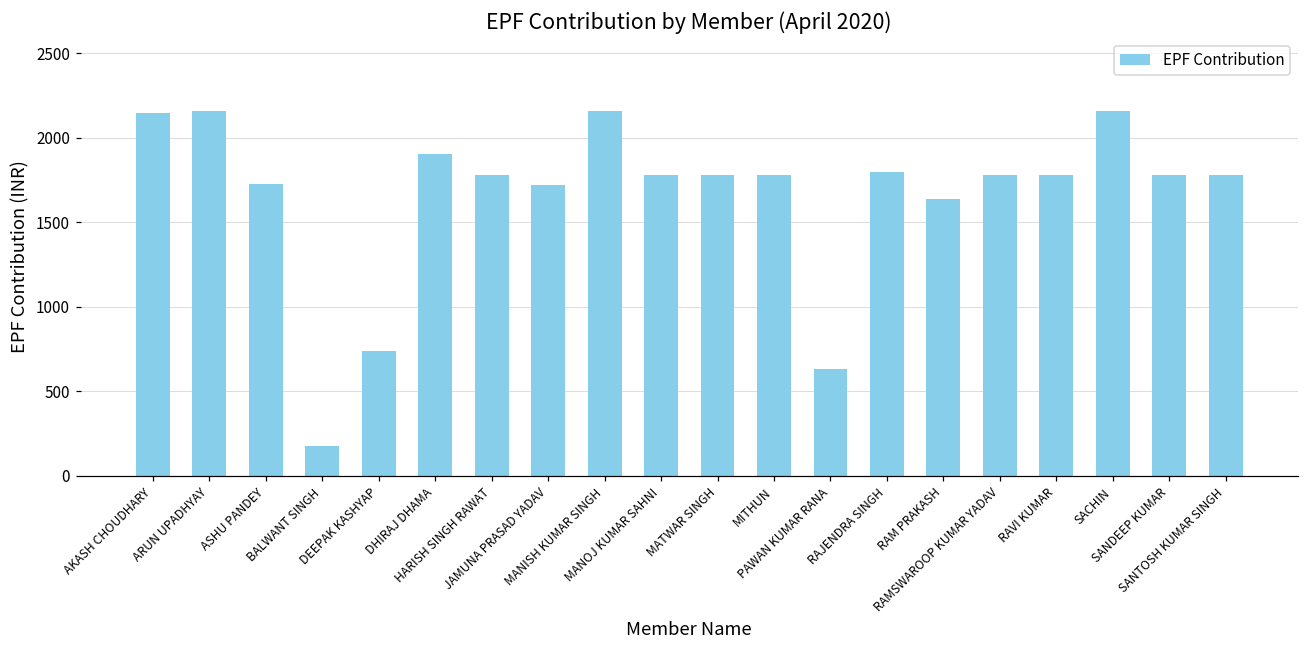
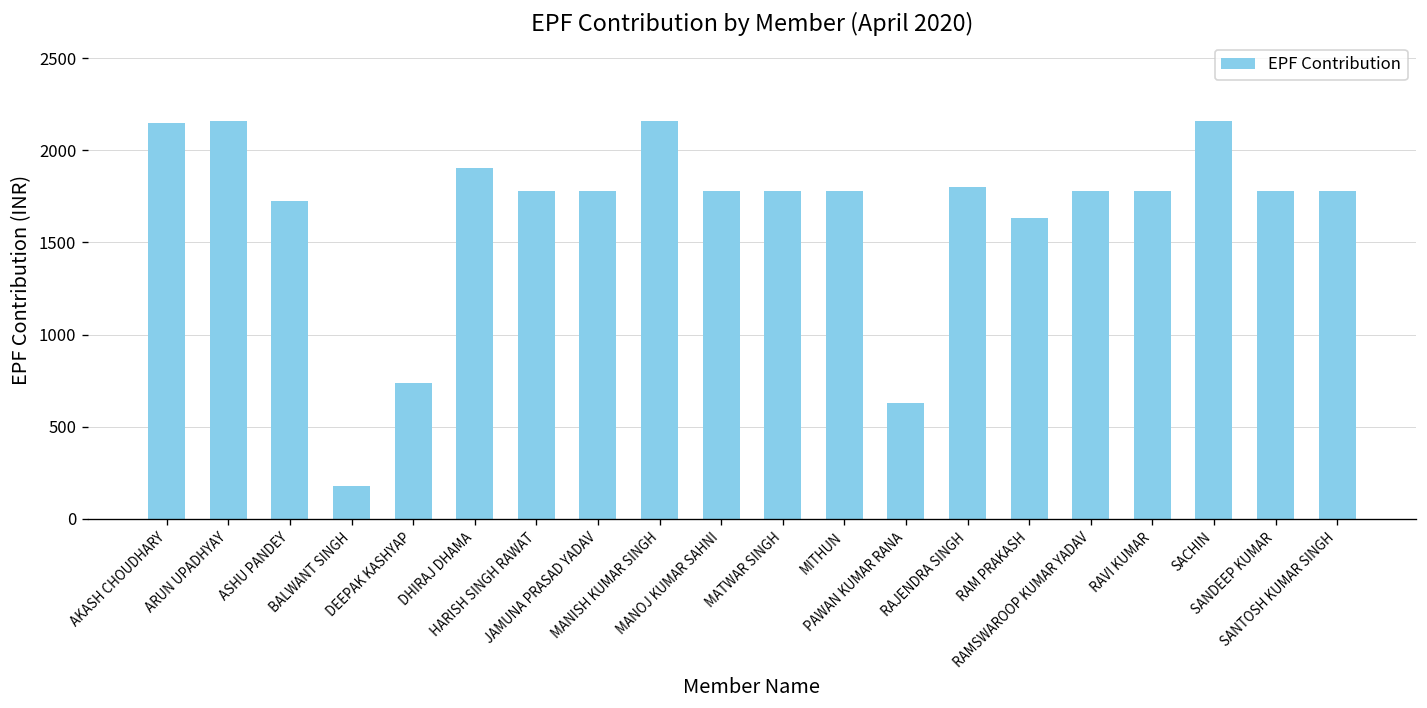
  {
    "AKASH CHOUDHARY": 2150,
    "ARUN UPADHYAY": 2160,
    "ASHU PANDEY": 1730,
    "BALWANT SINGH": 180,
    "DEEPAK KASHYAP": 740,
    "DHIRAJ DHAMA": 1900,
    "HARISH SINGH RAWAT": 1780,
-   "JAMUNA PRASAD YADAV": 1720,
+   "JAMUNA PRASAD YADAV": 1780,
    "MANISH KUMAR SINGH": 2160,
    "MANOJ KUMAR SAHNI": 1780,
    "MATWAR SINGH": 1780,
    "MITHUN": 1780,
    "PAWAN KUMAR RANA": 630,
    "RAJENDRA SINGH": 1800,
    "RAM PRAKASH": 1640,
    "RAMSWAROOP KUMAR YADAV": 1780,
    "RAVI KUMAR": 1780,
    "SACHIN": 2160,
    "SANDEEP KUMAR": 1780,
    "SANTOSH KUMAR SINGH": 1780
  }
